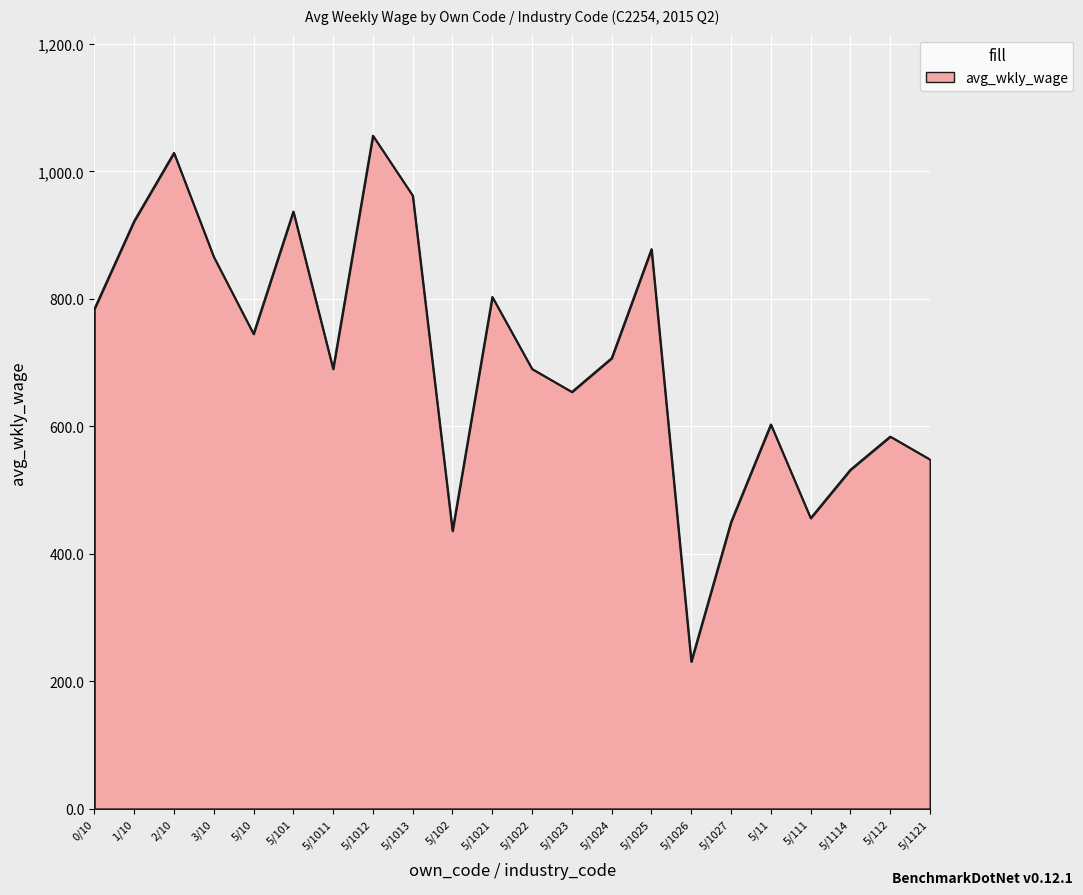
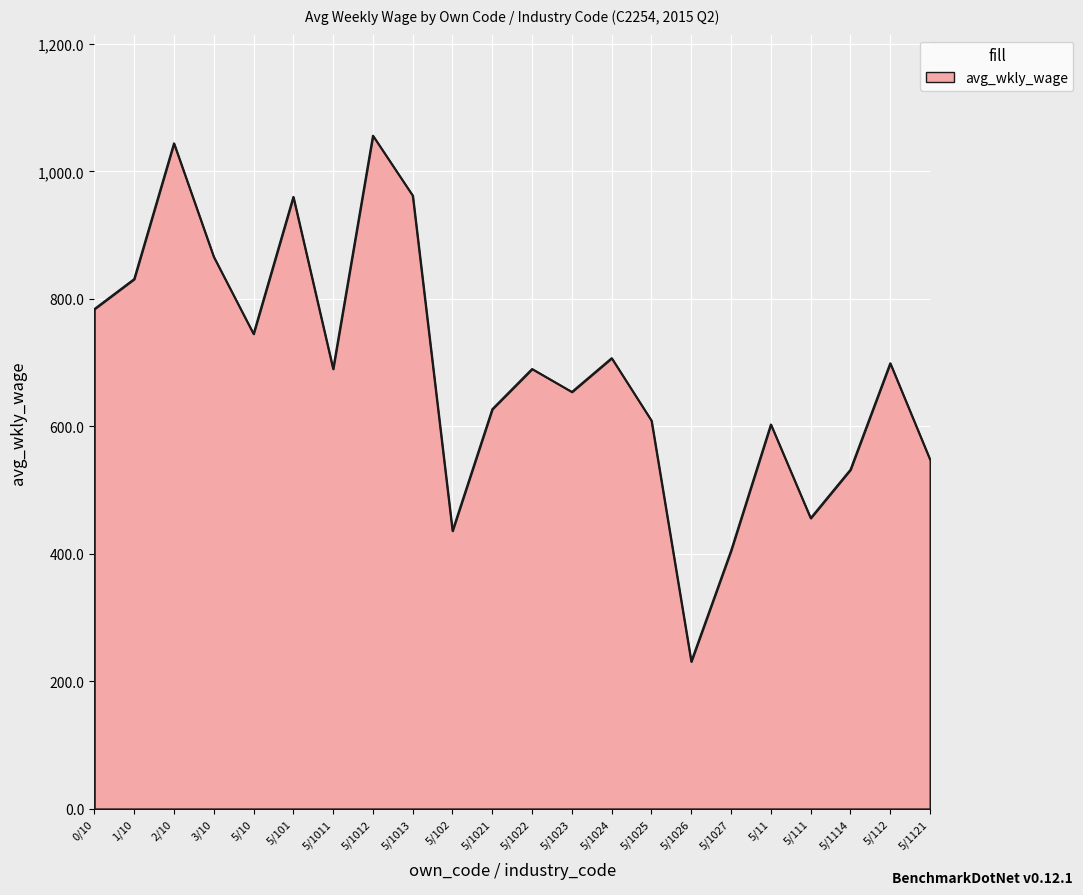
  {
    "0/10": "780",
-   "1/10": "920",
-   "2/10": "1,030",
+   "1/10": "830",
+   "2/10": "1,040",
    "3/10": "870",
    "5/10": "750",
-   "5/101": "940",
+   "5/101": "960",
    "5/1011": "690",
    "5/1012": "1,060",
    "5/1013": "960",
    "5/102": "440",
-   "5/1021": "800",
+   "5/1021": "630",
    "5/1022": "690",
    "5/1023": "650",
    "5/1024": "710",
-   "5/1025": "880",
+   "5/1025": "610",
    "5/1026": "230",
-   "5/1027": "450",
+   "5/1027": "410",
    "5/11": "600",
    "5/111": "460",
    "5/1114": "530",
-   "5/112": "580",
+   "5/112": "700",
    "5/1121": "550"
  }
